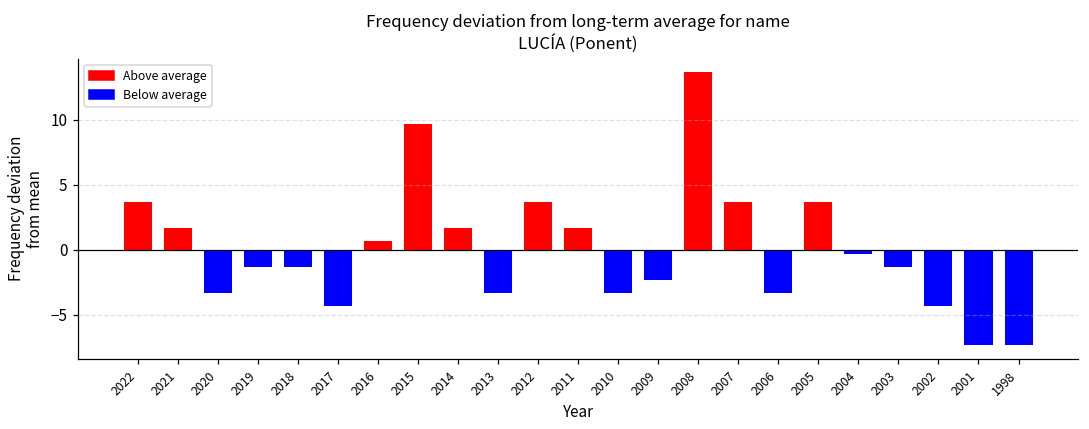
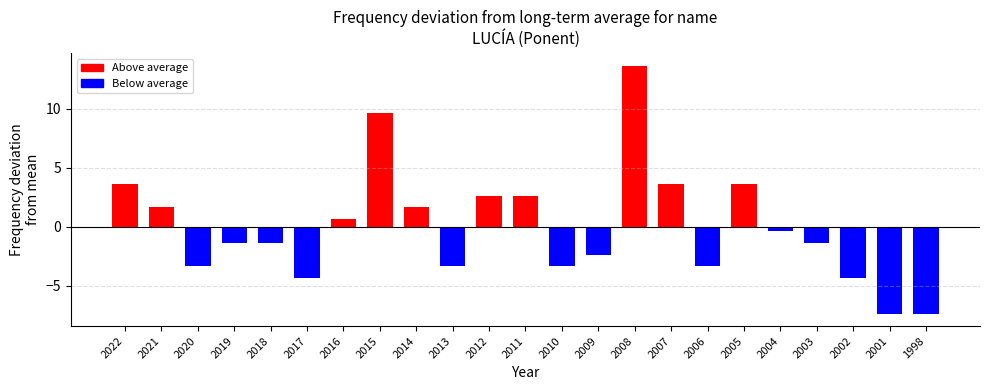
  {
    "2022": 3.7,
    "2021": 1.7,
    "2020": -3.3,
    "2019": -1.3,
    "2018": -1.3,
    "2017": -4.3,
    "2016": 0.7,
    "2015": 9.7,
    "2014": 1.7,
    "2013": -3.3,
-   "2012": 3.7,
-   "2011": 1.7,
+   "2012": 2.7,
+   "2011": 2.7,
    "2010": -3.3,
    "2009": -2.3,
    "2008": 13.7,
    "2007": 3.7,
    "2006": -3.3,
    "2005": 3.7,
    "2004": -0.3,
    "2003": -1.3,
    "2002": -4.3,
    "2001": -7.3,
    "1998": -7.3
  }
